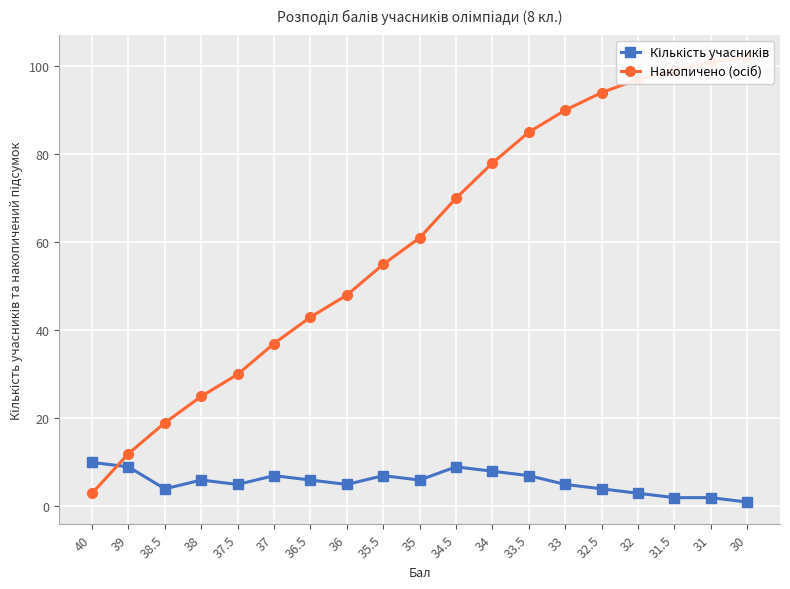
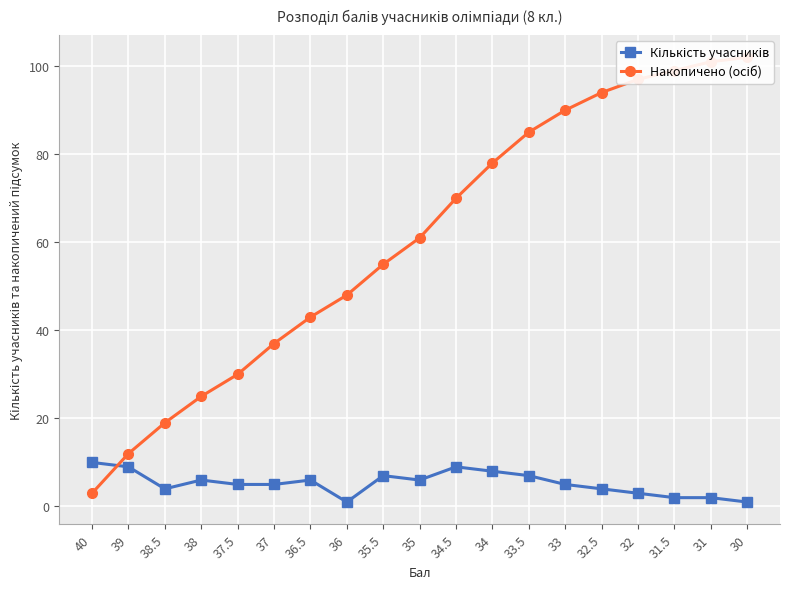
  {
    "Кількість учасників": {
      "40": 10,
      "39": 9,
      "38.5": 4,
      "38": 6,
      "37.5": 5,
-     "37": 7,
+     "37": 5,
      "36.5": 6,
-     "36": 5,
+     "36": 1,
      "35.5": 7,
      "35": 6,
      "34.5": 9,
      "34": 8,
      "33.5": 7,
      "33": 5,
      "32.5": 4,
      "32": 3,
      "31.5": 2,
      "31": 2,
      "30": 1
    },
    "Накопичено (осіб)": {
      "40": 3,
      "39": 12,
      "38.5": 19,
      "38": 25,
      "37.5": 30,
      "37": 37,
      "36.5": 43,
      "36": 48,
      "35.5": 55,
      "35": 61,
      "34.5": 70,
      "34": 78,
      "33.5": 85,
      "33": 90,
      "32.5": 94
    }
  }
